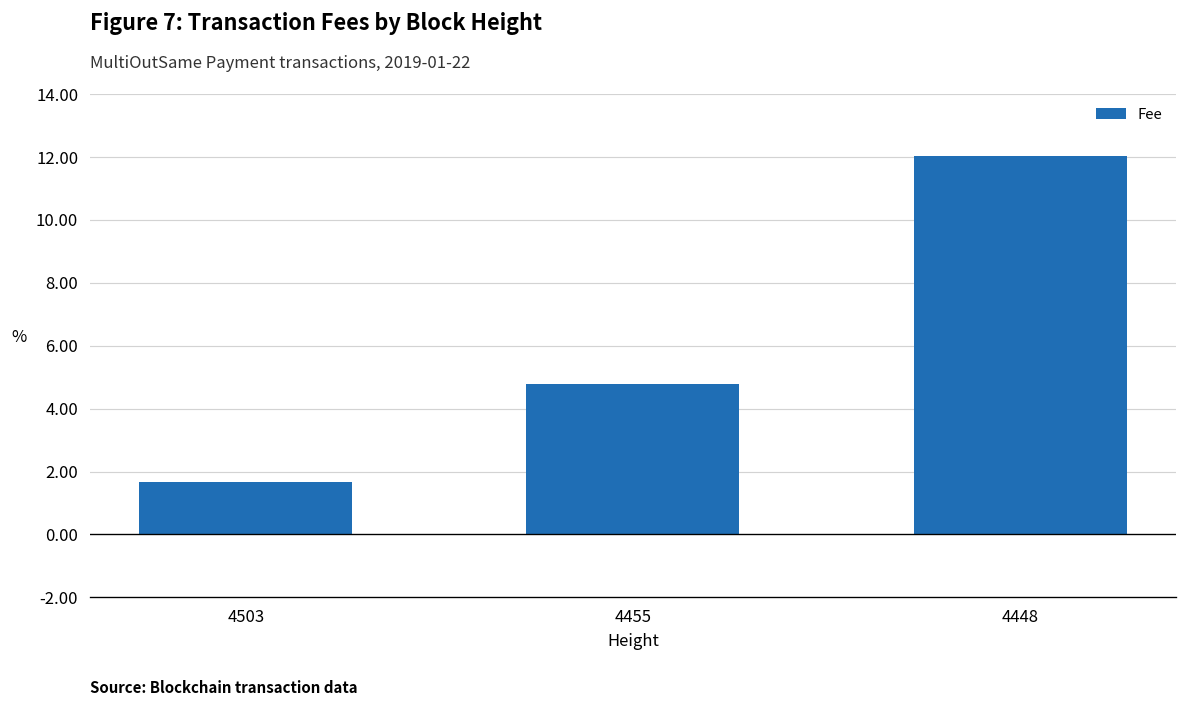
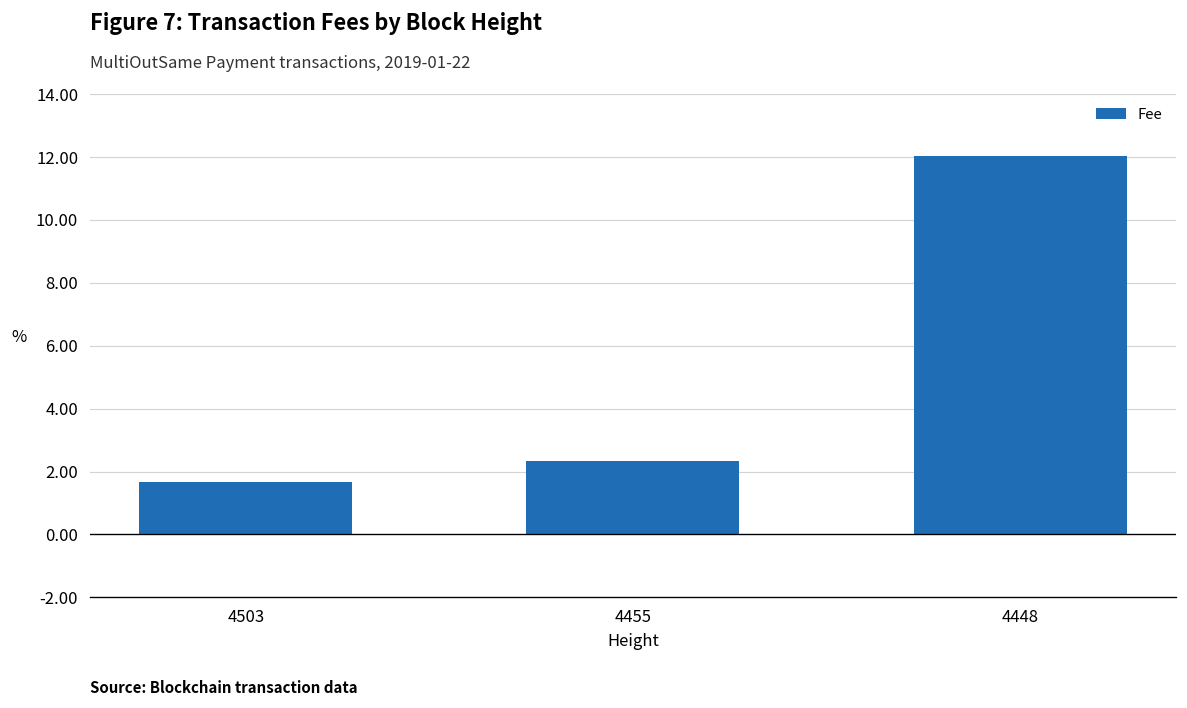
  {
    "4503": 1.7,
-   "4455": 4.8,
+   "4455": 2.3,
    "4448": 12.0
  }
